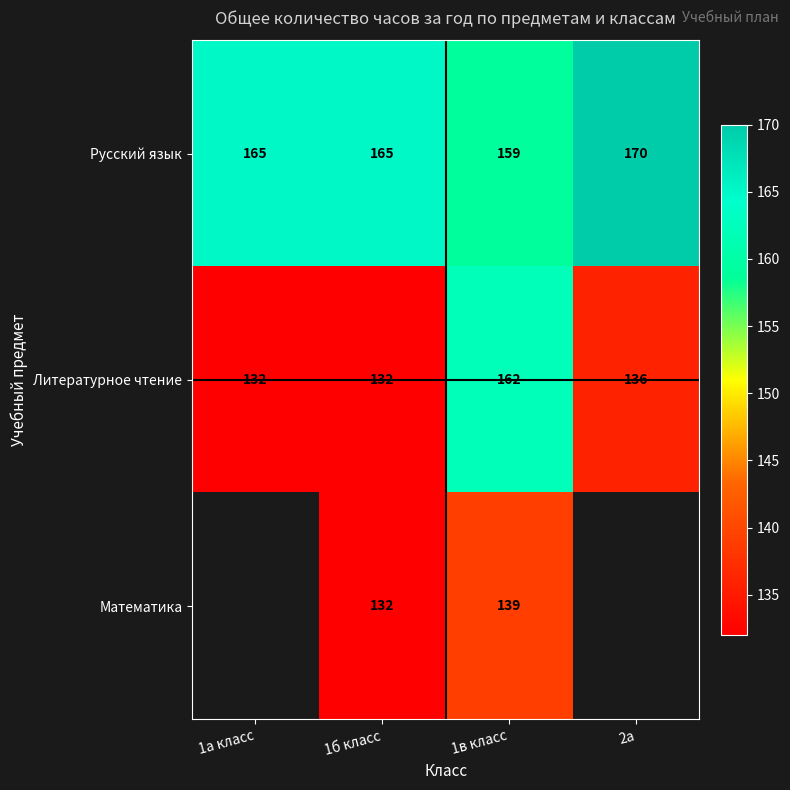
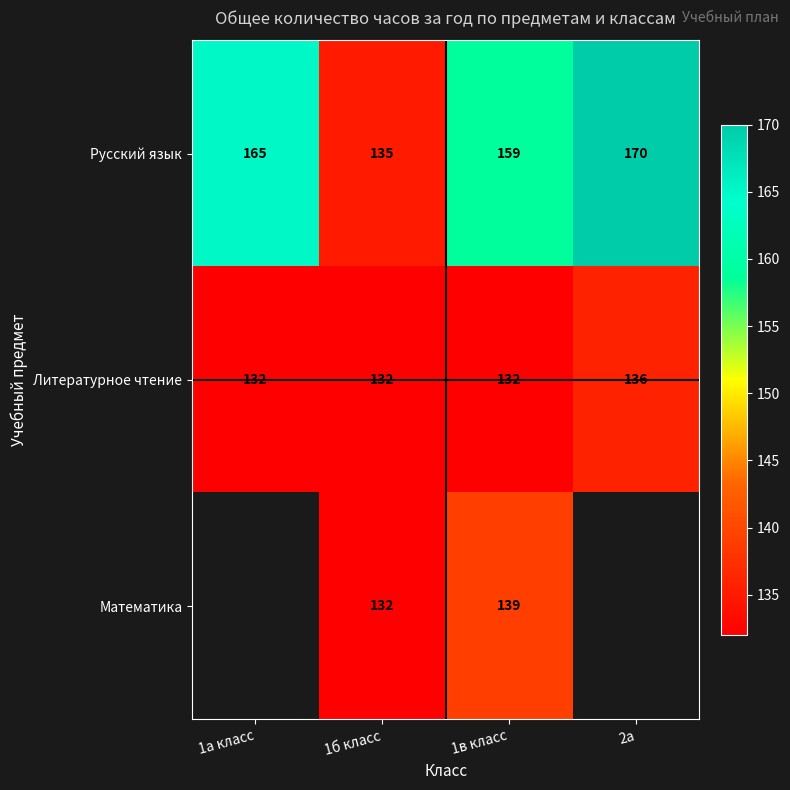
  {
    "Русский язык": {
      "1а класс": 165,
-     "1б класс": 165,
+     "1б класс": 135,
      "1в класс": 159,
      "2а": 170
    },
    "Литературное чтение": {
      "1а класс": 132,
      "1б класс": 132,
-     "1в класс": 162,
+     "1в класс": 132,
      "2а": 136
    },
    "Математика": {
      "1б класс": 132,
      "1в класс": 139
    }
  }
